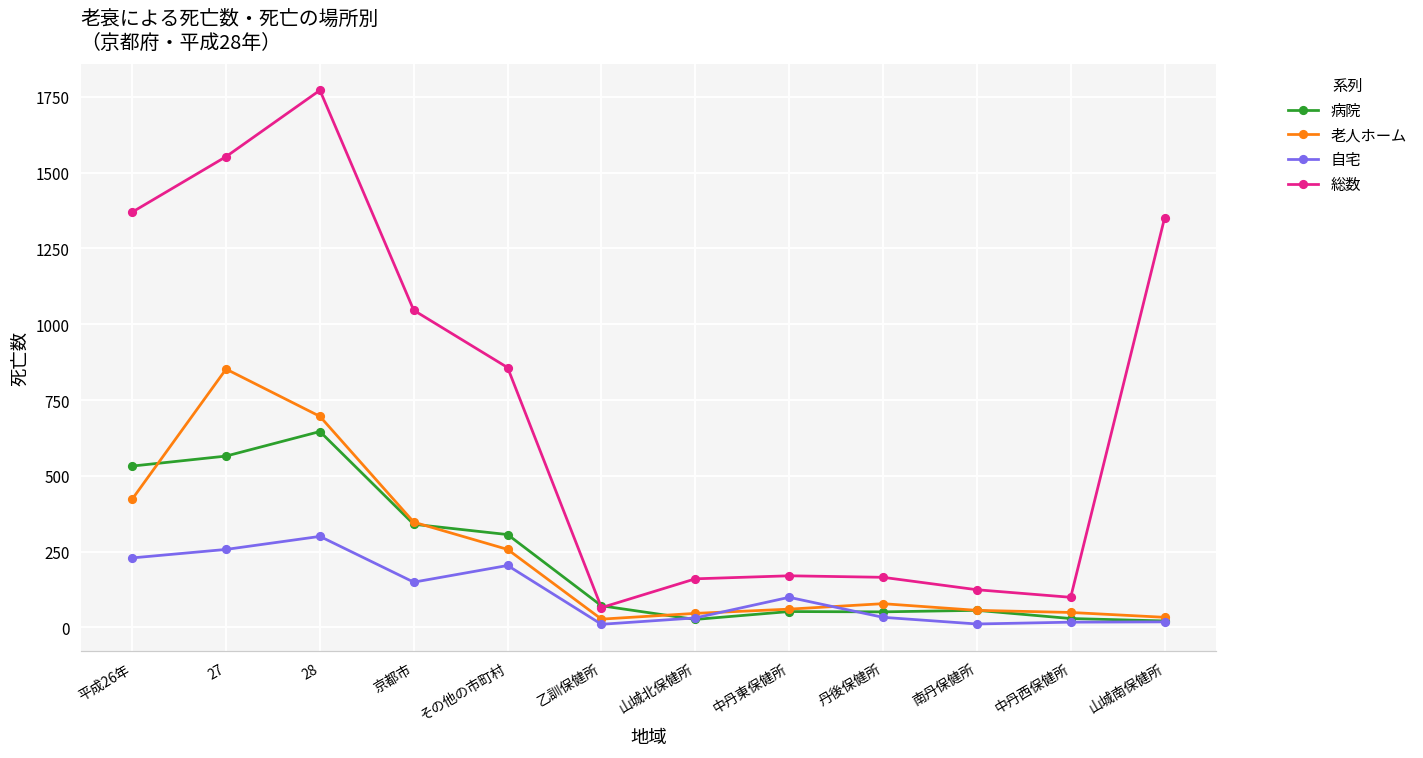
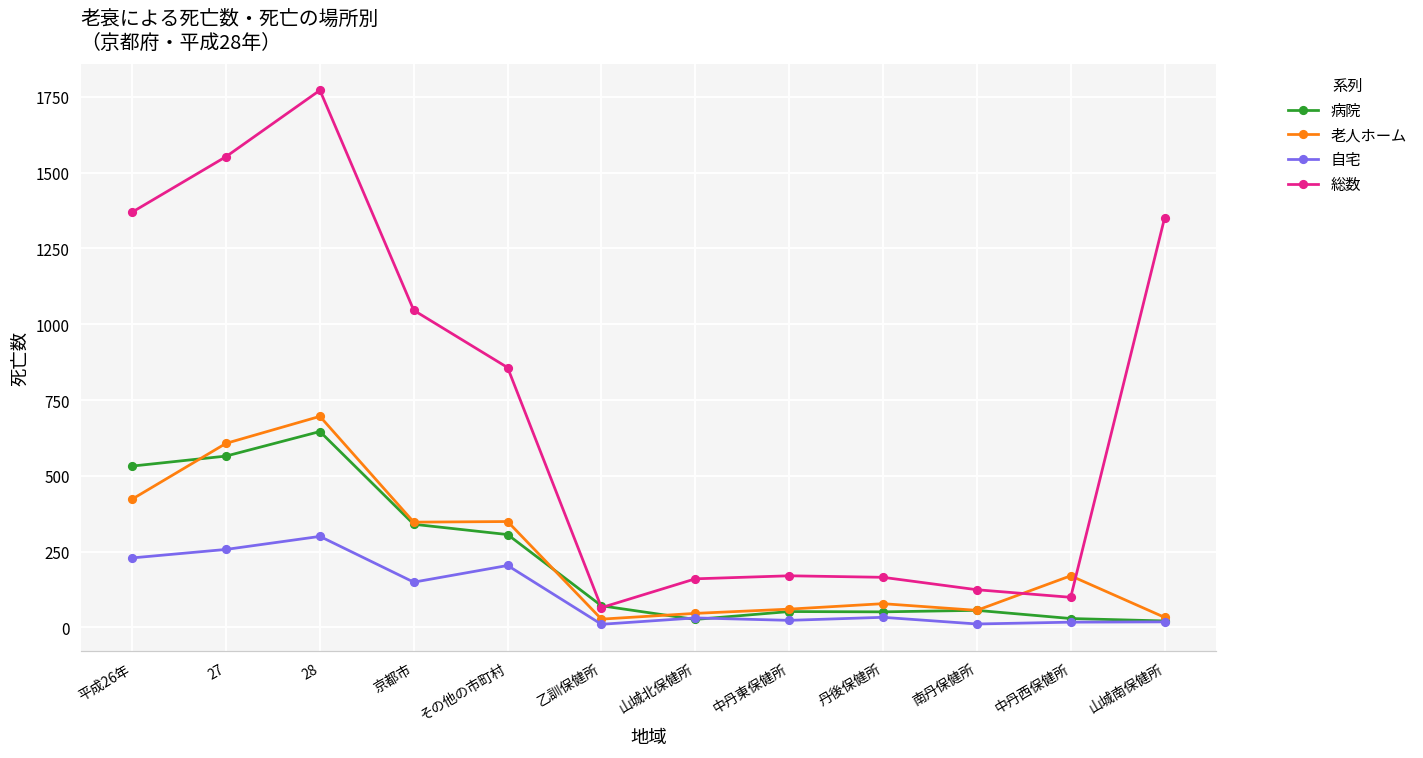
  {
    "病院": {
      "平成26年": 530,
      "27": 570,
      "28": 650,
      "その他の市町村": 310,
      "丹後保健所": 50,
      "中丹西保健所": 30
    },
    "老人ホーム": {
      "平成26年": 420,
-     "27": 850,
+     "27": 610,
      "28": 700,
-     "その他の市町村": 260,
+     "その他の市町村": 350,
      "乙訓保健所": 30,
      "山城北保健所": 50,
      "丹後保健所": 80,
-     "中丹西保健所": 50,
+     "中丹西保健所": 170,
      "山城南保健所": 30
    },
    "自宅": {
      "平成26年": 230,
      "27": 260,
      "28": 300,
      "京都市": 150,
      "その他の市町村": 200,
      "乙訓保健所": 10,
-     "中丹東保健所": 100,
+     "中丹東保健所": 20,
      "丹後保健所": 30,
      "南丹保健所": 10,
      "中丹西保健所": 20
    },
    "総数": {
      "平成26年": 1370,
      "27": 1550,
      "28": 1770,
      "京都市": 1050,
      "その他の市町村": 860,
      "山城北保健所": 160,
      "中丹東保健所": 170,
      "丹後保健所": 170,
      "南丹保健所": 120,
      "中丹西保健所": 100,
      "山城南保健所": 1350
    }
  }
